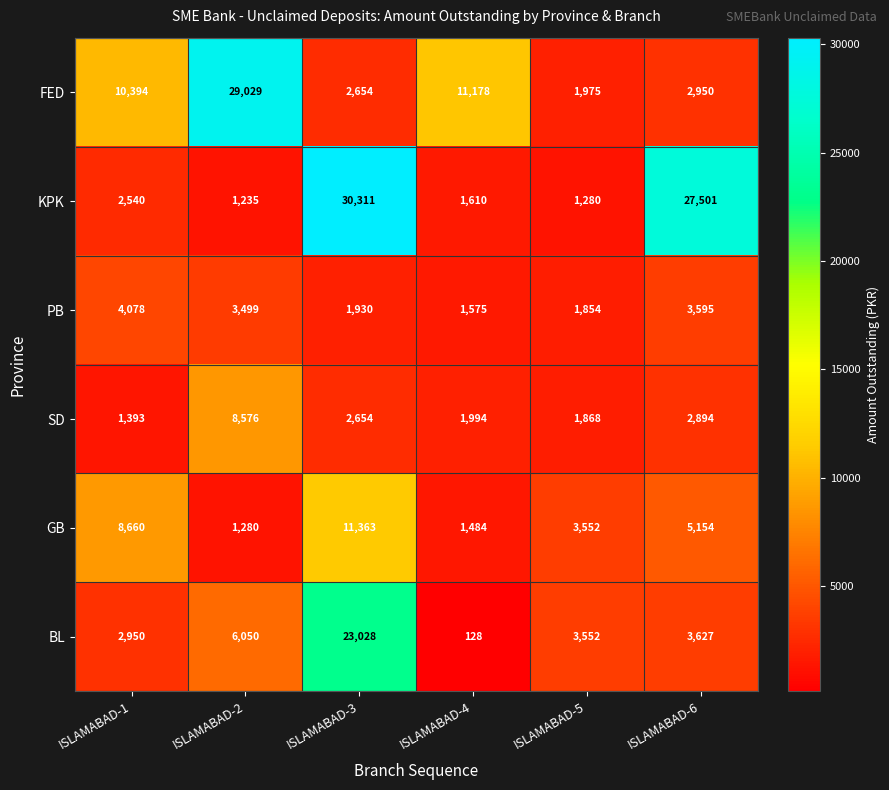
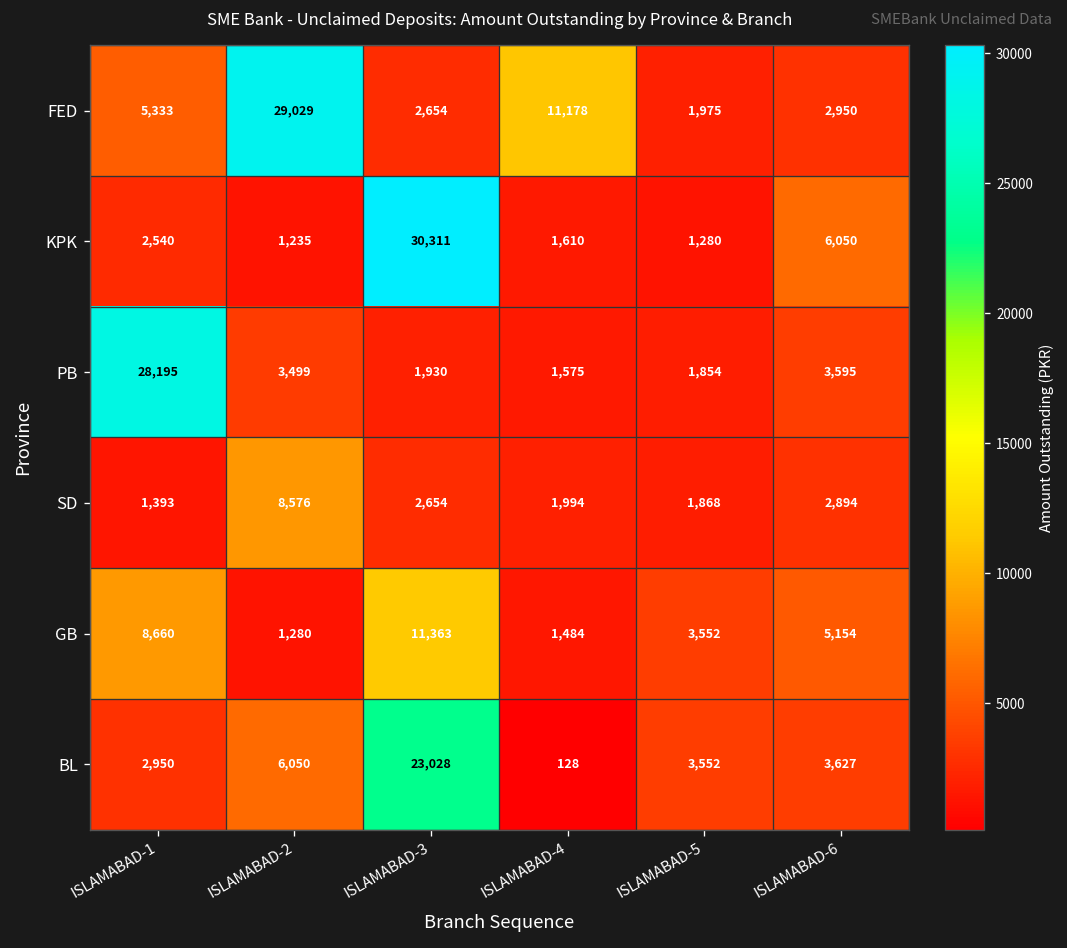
  {
    "FED": {
-     "ISLAMABAD-1": "10,394",
+     "ISLAMABAD-1": "5,333",
      "ISLAMABAD-2": "29,029",
      "ISLAMABAD-3": "2,654",
      "ISLAMABAD-4": "11,178",
      "ISLAMABAD-5": "1,975",
      "ISLAMABAD-6": "2,950"
    },
    "KPK": {
      "ISLAMABAD-1": "2,540",
      "ISLAMABAD-2": "1,235",
      "ISLAMABAD-3": "30,311",
      "ISLAMABAD-4": "1,610",
      "ISLAMABAD-5": "1,280",
-     "ISLAMABAD-6": "27,501"
+     "ISLAMABAD-6": "6,050"
    },
    "PB": {
-     "ISLAMABAD-1": "4,078",
+     "ISLAMABAD-1": "28,195",
      "ISLAMABAD-2": "3,499",
      "ISLAMABAD-3": "1,930",
      "ISLAMABAD-4": "1,575",
      "ISLAMABAD-5": "1,854",
      "ISLAMABAD-6": "3,595"
    },
    "SD": {
      "ISLAMABAD-1": "1,393",
      "ISLAMABAD-2": "8,576",
      "ISLAMABAD-3": "2,654",
      "ISLAMABAD-4": "1,994",
      "ISLAMABAD-5": "1,868",
      "ISLAMABAD-6": "2,894"
    },
    "GB": {
      "ISLAMABAD-1": "8,660",
      "ISLAMABAD-2": "1,280",
      "ISLAMABAD-3": "11,363",
      "ISLAMABAD-4": "1,484",
      "ISLAMABAD-5": "3,552",
      "ISLAMABAD-6": "5,154"
    },
    "BL": {
      "ISLAMABAD-1": "2,950",
      "ISLAMABAD-2": "6,050",
      "ISLAMABAD-3": "23,028",
      "ISLAMABAD-4": "128",
      "ISLAMABAD-5": "3,552",
      "ISLAMABAD-6": "3,627"
    }
  }
